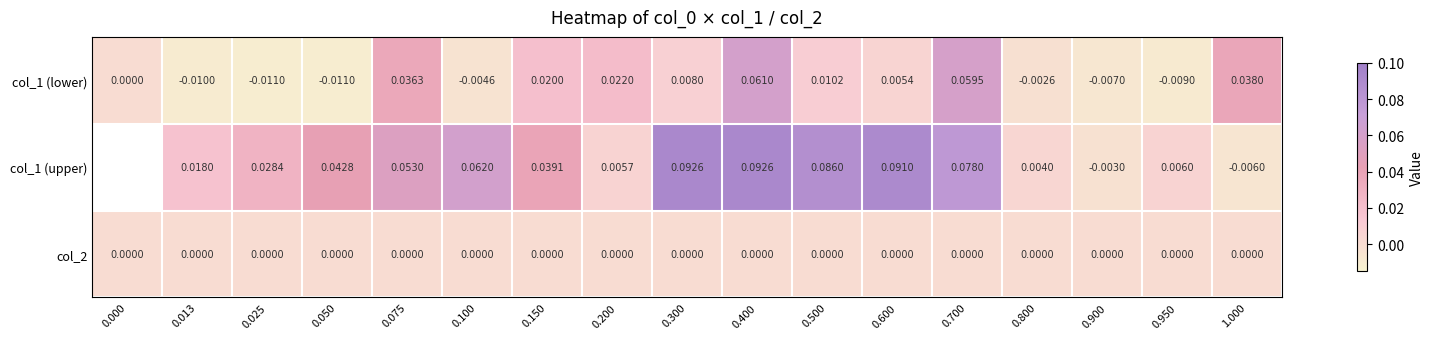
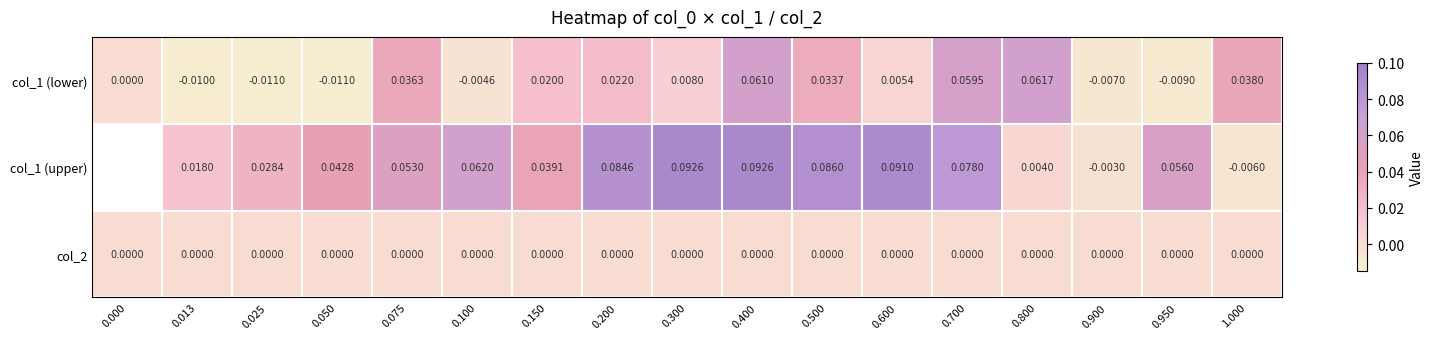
  {
    "col_1 (lower)": {
      "0.000": 0.0000,
      "0.013": -0.0100,
      "0.025": -0.0110,
      "0.050": -0.0110,
      "0.075": 0.0363,
      "0.100": -0.0046,
      "0.150": 0.0200,
      "0.200": 0.0220,
      "0.300": 0.0080,
      "0.400": 0.0610,
-     "0.500": 0.0102,
+     "0.500": 0.0337,
      "0.600": 0.0054,
      "0.700": 0.0595,
-     "0.800": -0.0026,
+     "0.800": 0.0617,
      "0.900": -0.0070,
      "0.950": -0.0090,
      "1.000": 0.0380
    },
    "col_1 (upper)": {
      "0.013": 0.0180,
      "0.025": 0.0284,
      "0.050": 0.0428,
      "0.075": 0.0530,
      "0.100": 0.0620,
      "0.150": 0.0391,
-     "0.200": 0.0057,
+     "0.200": 0.0846,
      "0.300": 0.0926,
      "0.400": 0.0926,
      "0.500": 0.0860,
      "0.600": 0.0910,
      "0.700": 0.0780,
      "0.800": 0.0040,
      "0.900": -0.0030,
-     "0.950": 0.0060,
+     "0.950": 0.0560,
      "1.000": -0.0060
    },
    "col_2": {
      "0.000": 0.0000,
      "0.013": 0.0000,
      "0.025": 0.0000,
      "0.050": 0.0000,
      "0.075": 0.0000,
      "0.100": 0.0000,
      "0.150": 0.0000,
      "0.200": 0.0000,
      "0.300": 0.0000,
      "0.400": 0.0000,
      "0.500": 0.0000,
      "0.600": 0.0000,
      "0.700": 0.0000,
      "0.800": 0.0000,
      "0.900": 0.0000,
      "0.950": 0.0000,
      "1.000": 0.0000
    }
  }
